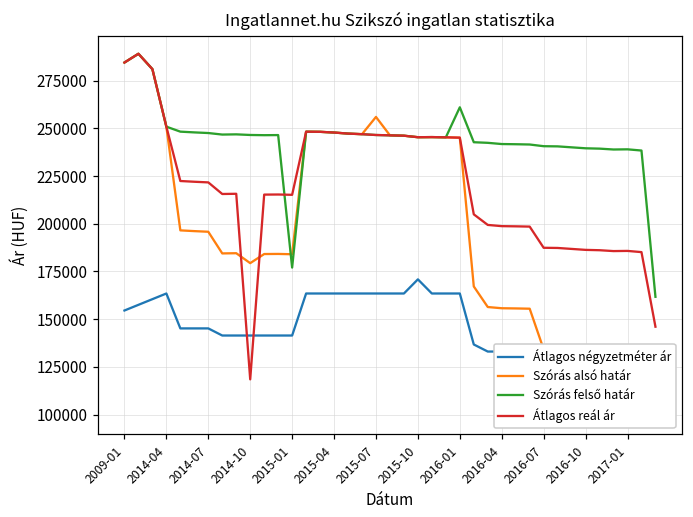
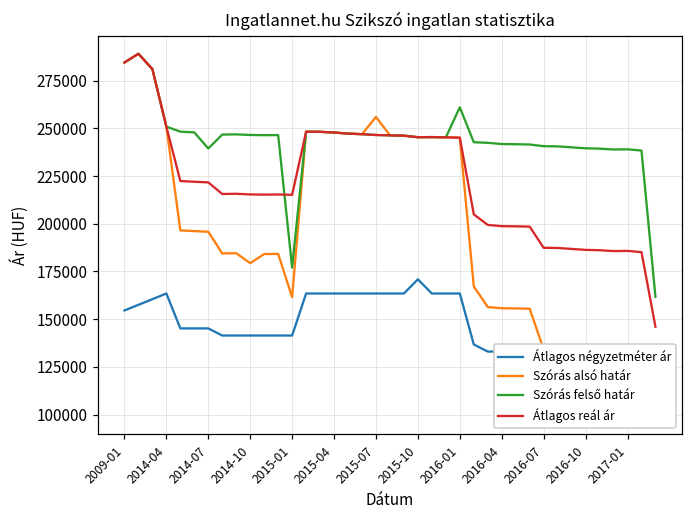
  {
    "Átlagos négyzetméter ár": {
      "2009-01": 155000,
      "2014-04": 163000,
      "2014-07": 145000,
      "2014-10": 141000,
      "2015-01": 141000,
      "2015-04": 163000,
      "2015-07": 163000,
      "2015-10": 171000,
      "2016-01": 163000
    },
    "Szórás alsó határ": {
      "2014-07": 196000,
      "2014-10": 179000,
-     "2015-01": 184000,
+     "2015-01": 162000,
      "2015-07": 256000,
      "2016-04": 156000,
      "2016-07": 134000
    },
    "Szórás felső határ": {
-     "2014-07": 248000,
+     "2014-07": 239000,
      "2014-10": 247000,
      "2015-01": 177000,
      "2016-01": 261000,
      "2016-04": 242000,
      "2016-07": 241000,
      "2016-10": 240000,
      "2017-01": 239000
    },
    "Átlagos reál ár": {
      "2014-07": 222000,
-     "2014-10": 118000,
+     "2014-10": 215000,
      "2015-01": 215000,
      "2016-04": 199000,
      "2016-07": 187000,
      "2016-10": 186000,
      "2017-01": 186000
    }
  }
